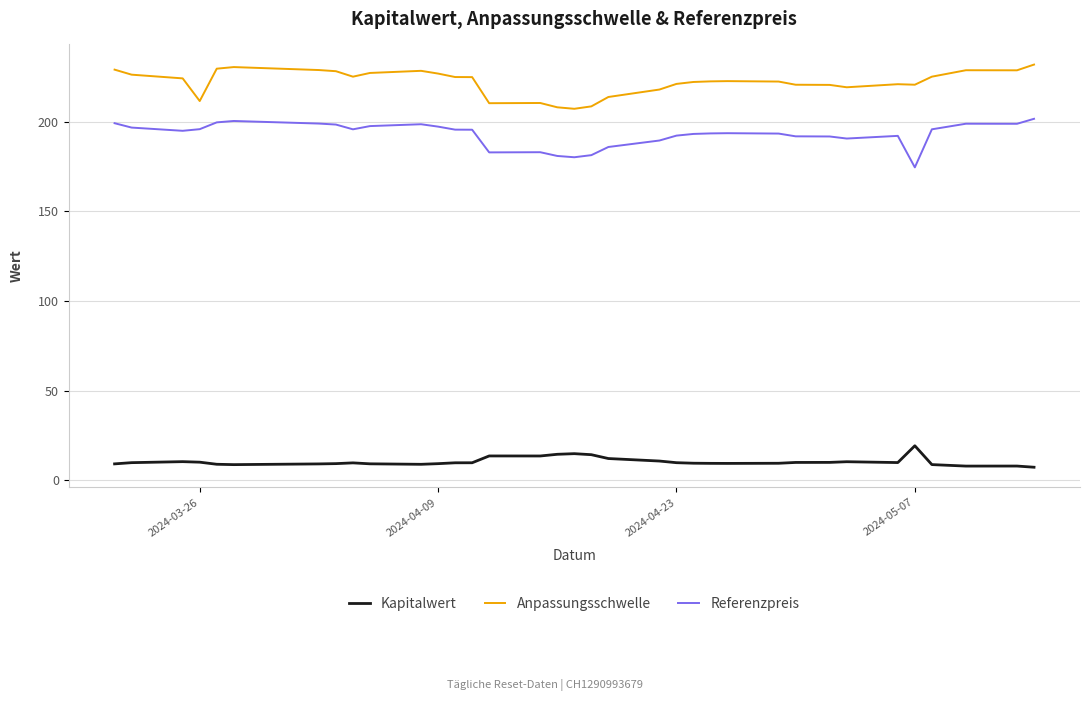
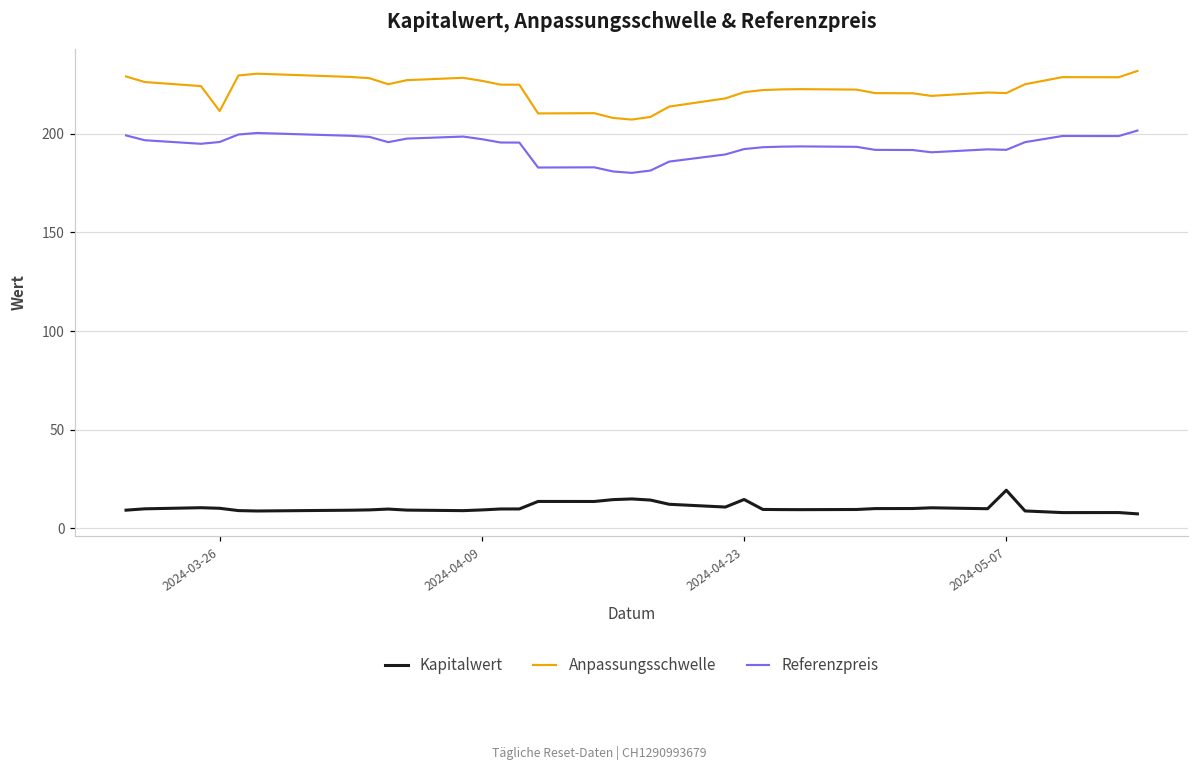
  {
    "Kapitalwert": {
      "2024-03-26": 10,
      "2024-04-09": 9,
-     "2024-04-23": 10,
+     "2024-04-23": 15,
      "2024-05-07": 19
    },
    "Anpassungsschwelle": {
      "2024-03-26": 211,
      "2024-04-09": 227,
      "2024-04-23": 221,
      "2024-05-07": 221
    },
    "Referenzpreis": {
      "2024-03-26": 196,
      "2024-04-09": 197,
      "2024-04-23": 192,
-     "2024-05-07": 174
+     "2024-05-07": 192
    }
  }
